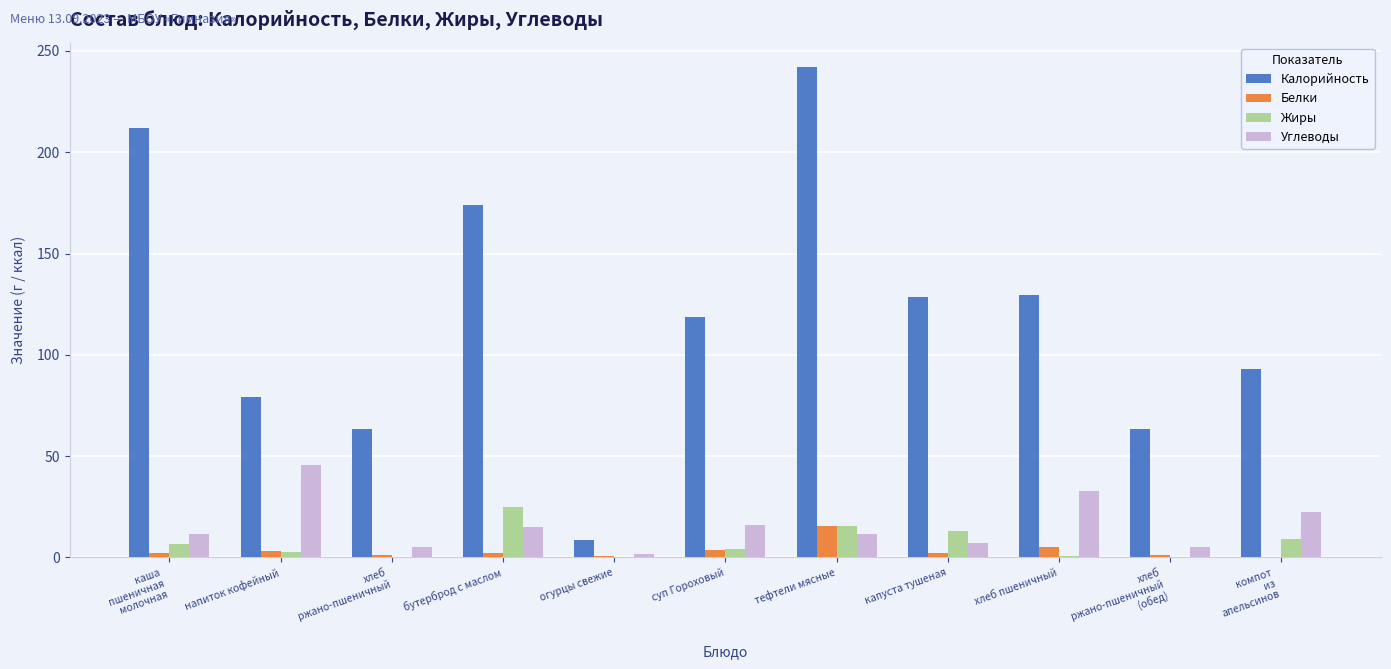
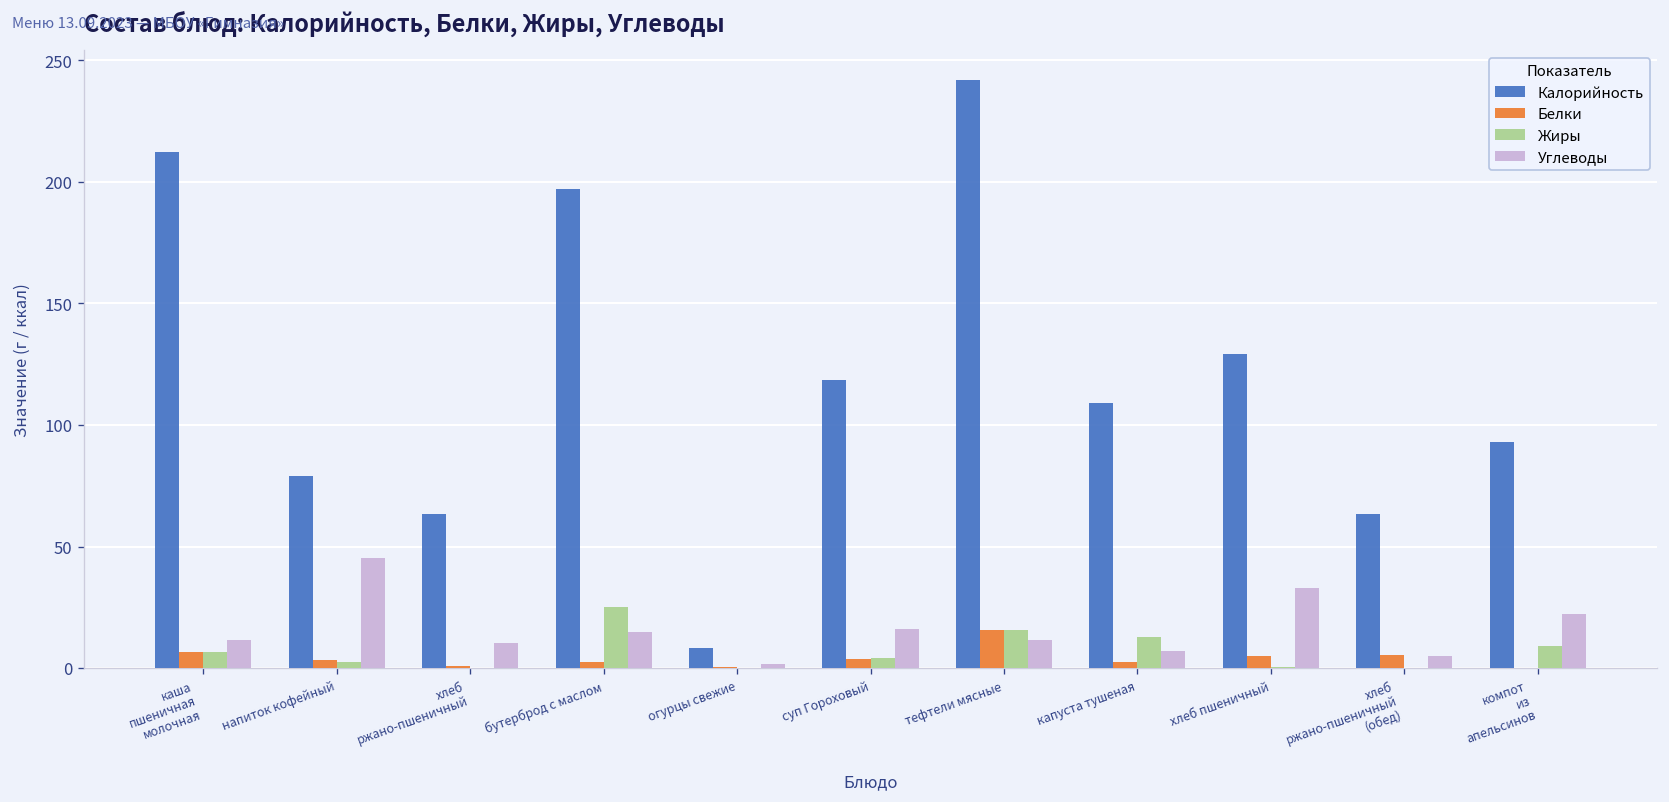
  {
    "Калорийность": {
      "каша пшеничная молочная": 212,
      "напиток кофейный": 79,
      "хлеб ржано-пшеничный": 63,
-     "бутерброд с маслом": 174,
+     "бутерброд с маслом": 197,
      "огурцы свежие": 8,
      "суп Гороховый": 119,
      "тефтели мясные": 242,
-     "капуста тушеная": 129,
+     "капуста тушеная": 109,
      "хлеб пшеничный": 129,
      "хлеб ржано-пшеничный (обед)": 63,
      "компот из апельсинов": 93
    },
    "Белки": {
-     "каша пшеничная молочная": 2,
+     "каша пшеничная молочная": 7,
      "напиток кофейный": 3,
      "бутерброд с маслом": 2,
      "суп Гороховый": 4,
      "тефтели мясные": 16,
      "капуста тушеная": 2,
      "хлеб пшеничный": 5,
-     "хлеб ржано-пшеничный (обед)": 1
+     "хлеб ржано-пшеничный (обед)": 5
    },
    "Жиры": {
      "каша пшеничная молочная": 7,
      "напиток кофейный": 3,
      "бутерброд с маслом": 25,
      "суп Гороховый": 4,
      "тефтели мясные": 16,
      "капуста тушеная": 13,
      "компот из апельсинов": 9
    },
    "Углеводы": {
      "каша пшеничная молочная": 12,
      "напиток кофейный": 45,
-     "хлеб ржано-пшеничный": 5,
+     "хлеб ржано-пшеничный": 10,
      "бутерброд с маслом": 15,
      "огурцы свежие": 2,
      "суп Гороховый": 16,
      "тефтели мясные": 12,
      "капуста тушеная": 7,
      "хлеб пшеничный": 33,
      "хлеб ржано-пшеничный (обед)": 5,
      "компот из апельсинов": 22
    }
  }
